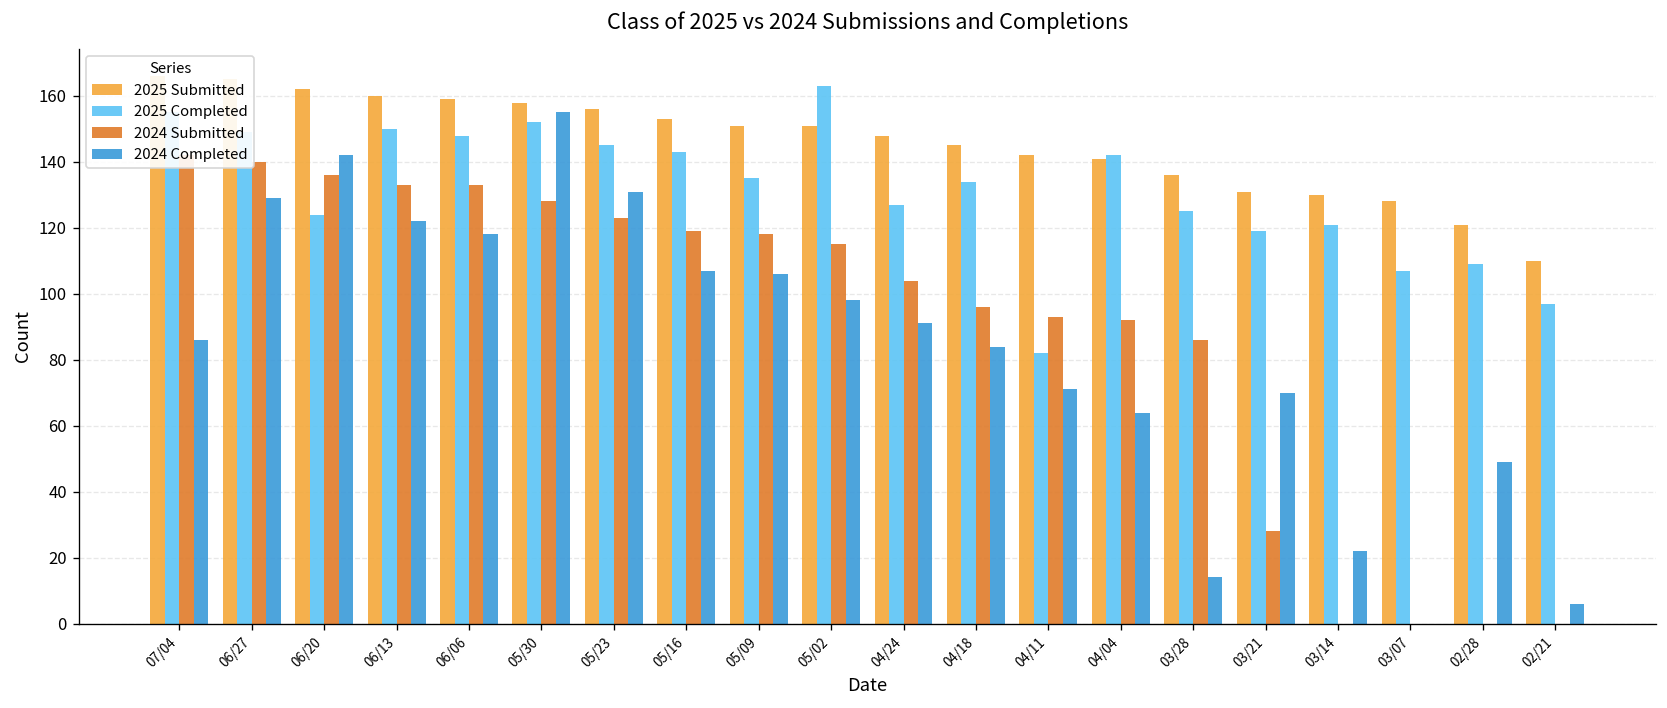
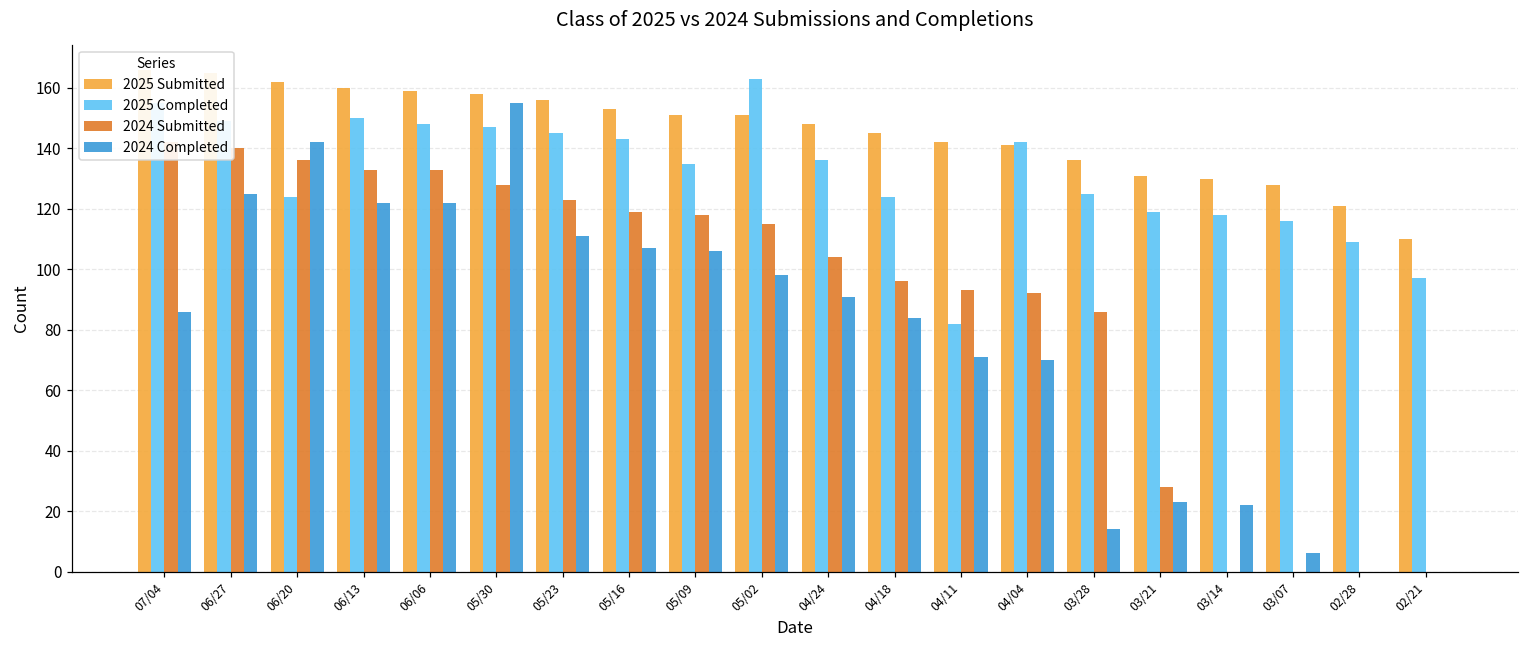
  {
    "2025 Completed": {
      "06/20": 124,
      "06/13": 150,
      "06/06": 148,
-     "05/30": 152,
+     "05/30": 147,
      "05/23": 145,
      "05/16": 143,
      "05/09": 135,
      "05/02": 163,
-     "04/24": 127,
-     "04/18": 134,
+     "04/24": 136,
+     "04/18": 124,
      "04/11": 82,
      "04/04": 142,
      "03/28": 125,
      "03/21": 119,
-     "03/14": 121,
-     "03/07": 107,
+     "03/14": 118,
+     "03/07": 116,
      "02/28": 109,
      "02/21": 97
    },
    "2024 Completed": {
      "07/04": 86,
-     "06/27": 129,
+     "06/27": 125,
      "06/20": 142,
      "06/13": 122,
-     "06/06": 118,
+     "06/06": 122,
      "05/30": 155,
-     "05/23": 131,
+     "05/23": 111,
      "05/16": 107,
      "05/09": 106,
      "05/02": 98,
      "04/24": 91,
      "04/18": 84,
      "04/11": 71,
-     "04/04": 64,
+     "04/04": 70,
      "03/28": 14,
-     "03/21": 70,
+     "03/21": 23,
      "03/14": 22,
-     "03/07": 0,
-     "02/28": 49,
-     "02/21": 6
+     "03/07": 6,
+     "02/28": 0,
+     "02/21": 0
    }
  }
